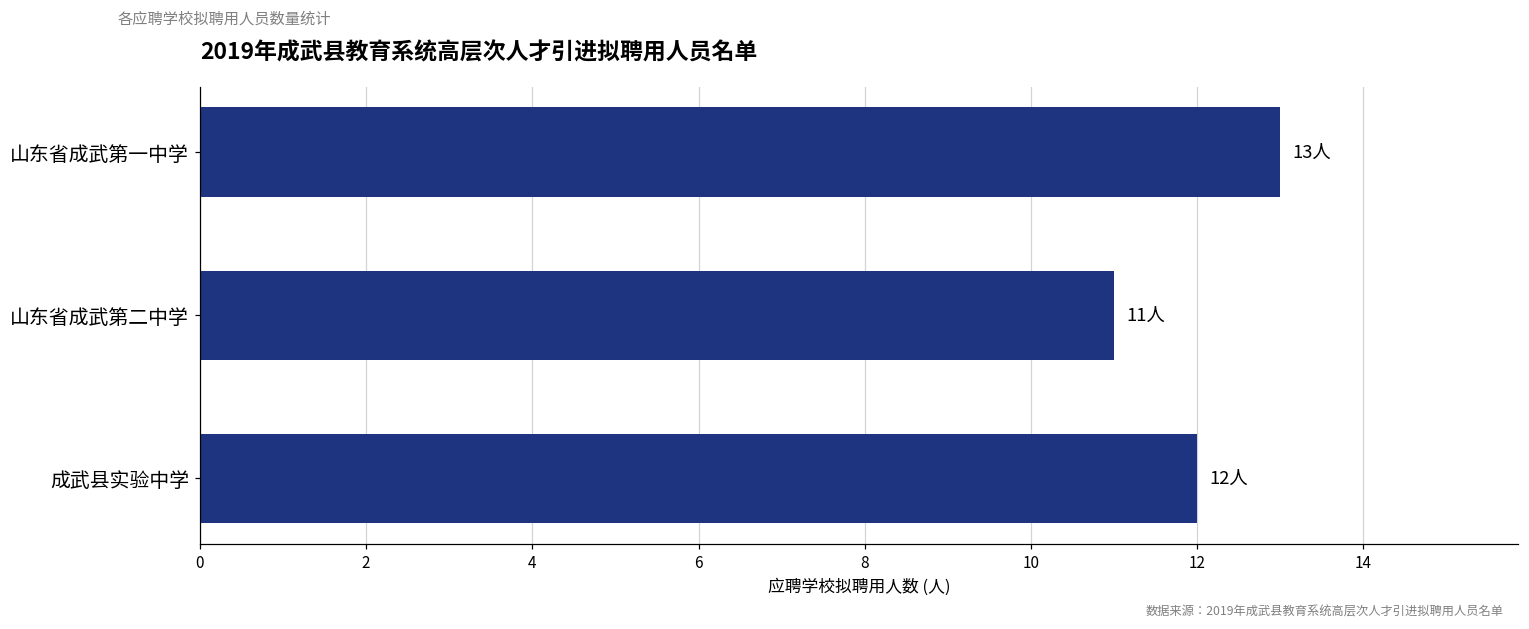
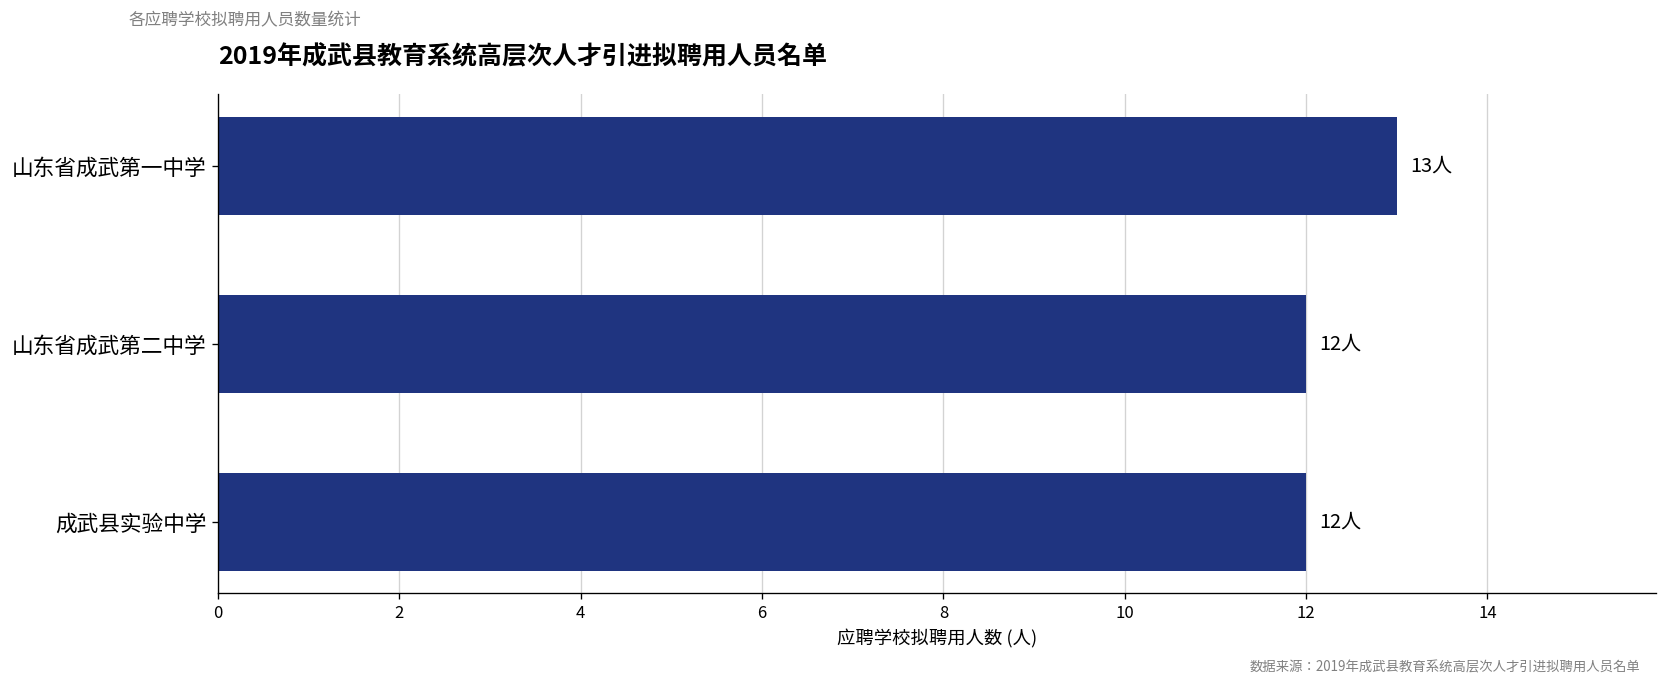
  {
    "山东省成武第一中学": "13人",
-   "山东省成武第二中学": "11人",
+   "山东省成武第二中学": "12人",
    "成武县实验中学": "12人"
  }
